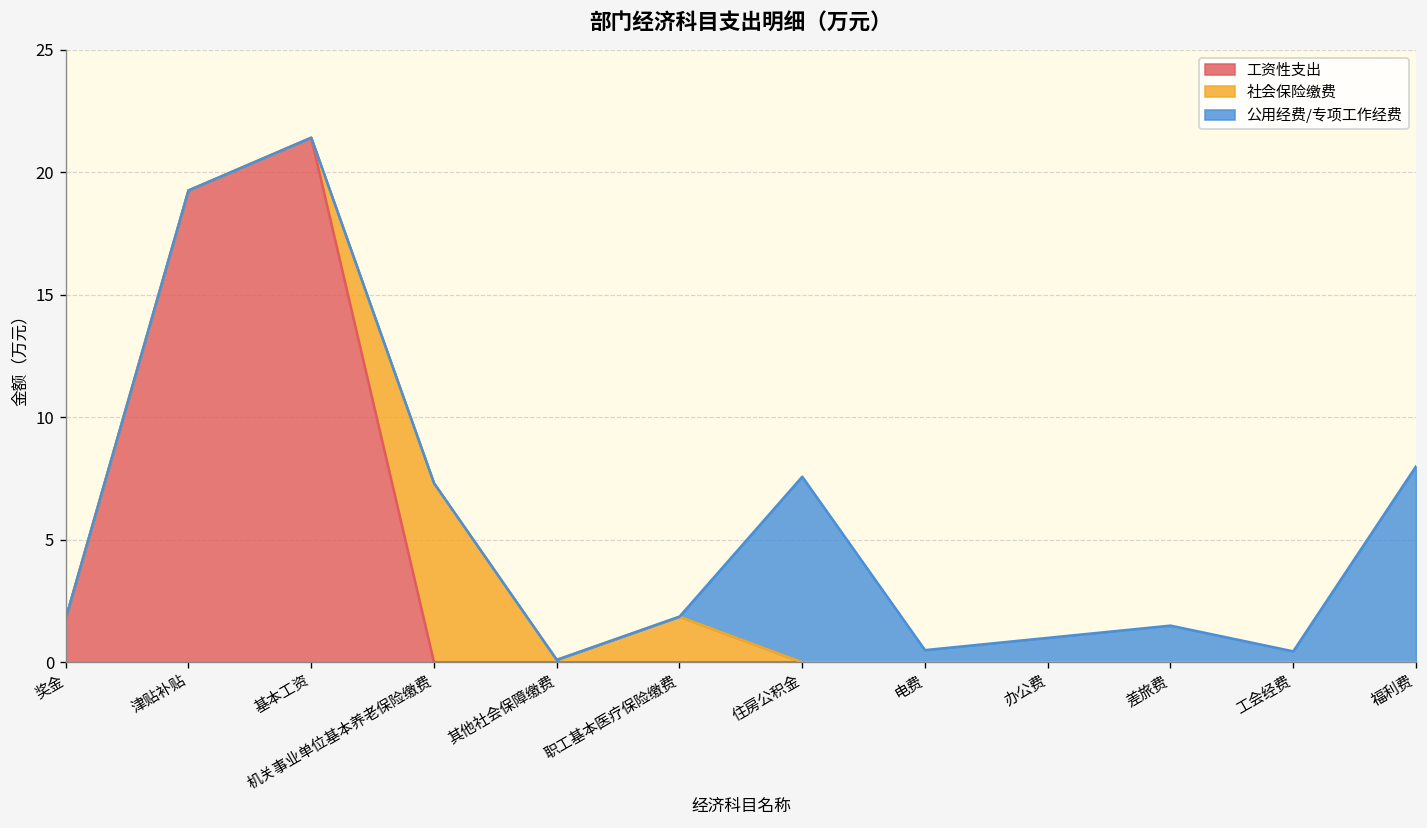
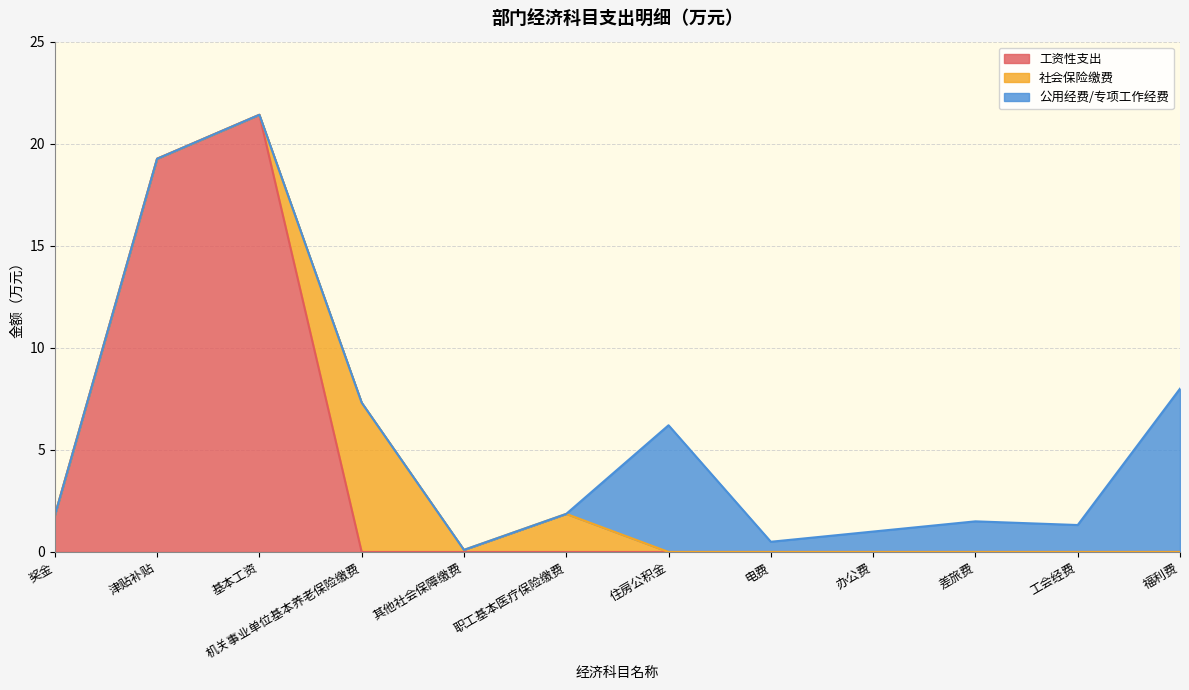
  {
    "工资性支出": {
      "机关事业单位基本养老保险缴费": 0.0,
      "职工基本医疗保险缴费": 0.0
    },
    "公用经费/专项工作经费": {
-     "住房公积金": 7.6,
+     "住房公积金": 6.2,
      "电费": 0.5,
      "办公费": 1.0,
      "差旅费": 1.5,
-     "工会经费": 0.5,
+     "工会经费": 1.3,
      "福利费": 8.0
    }
  }
